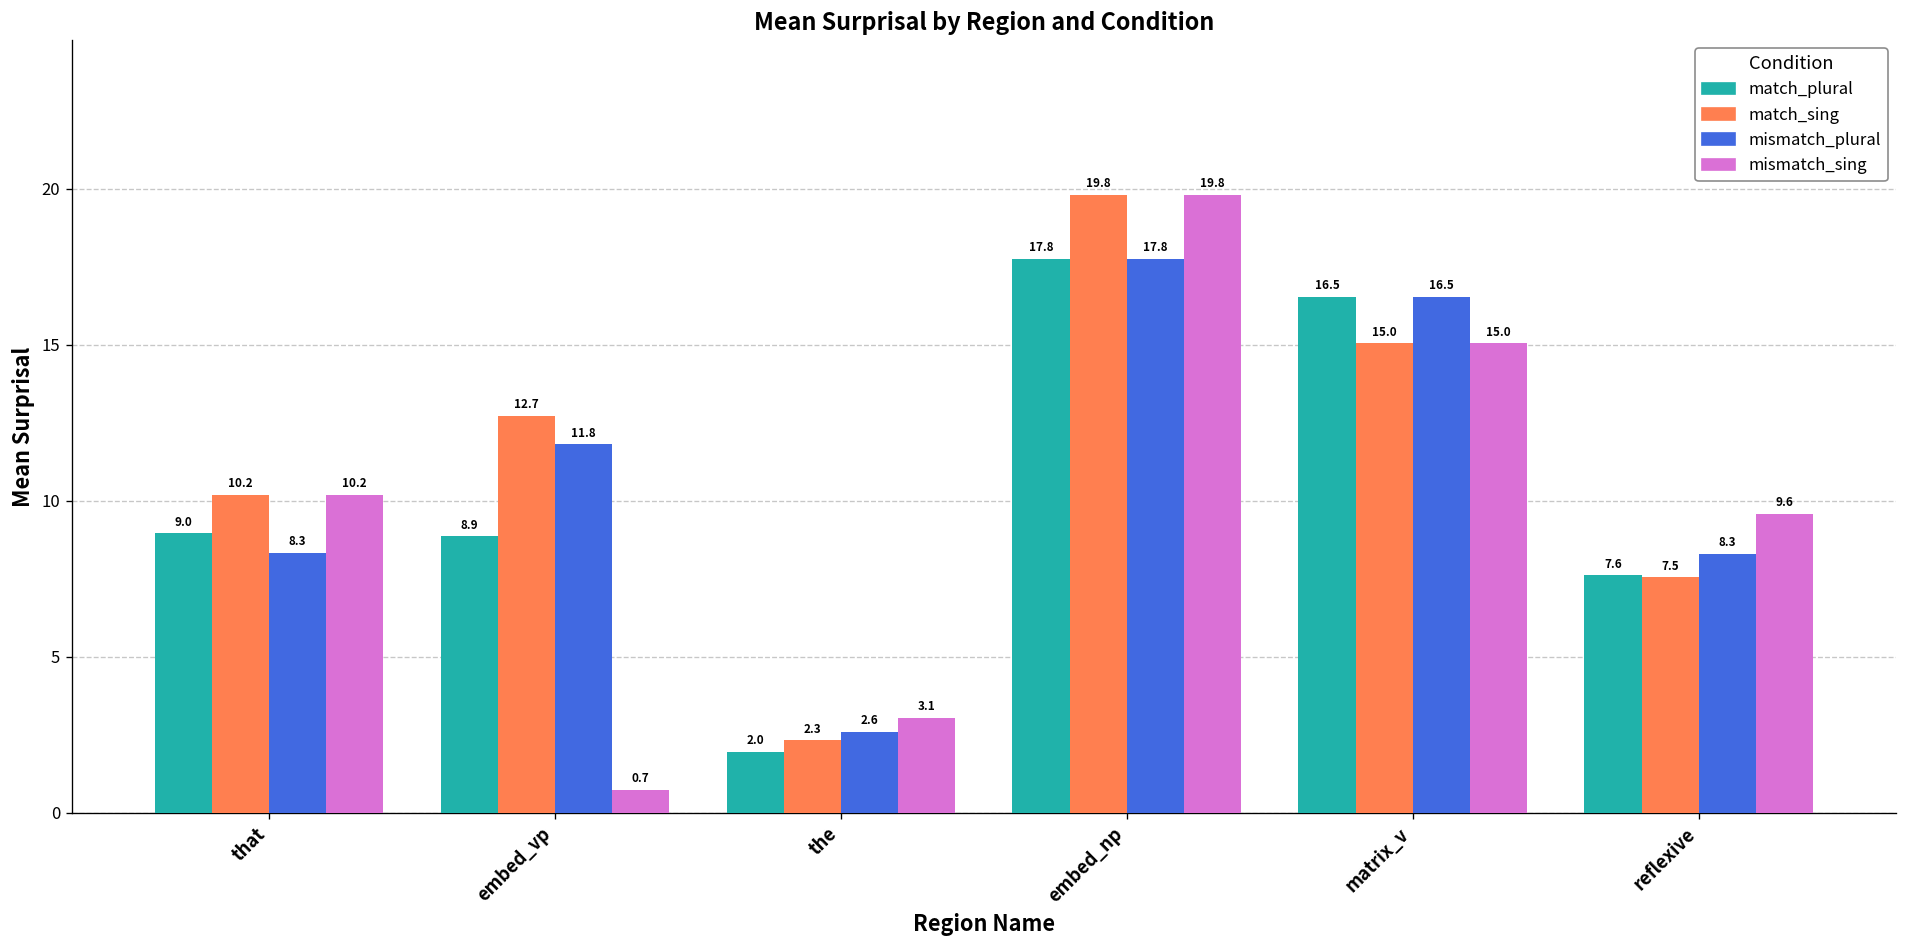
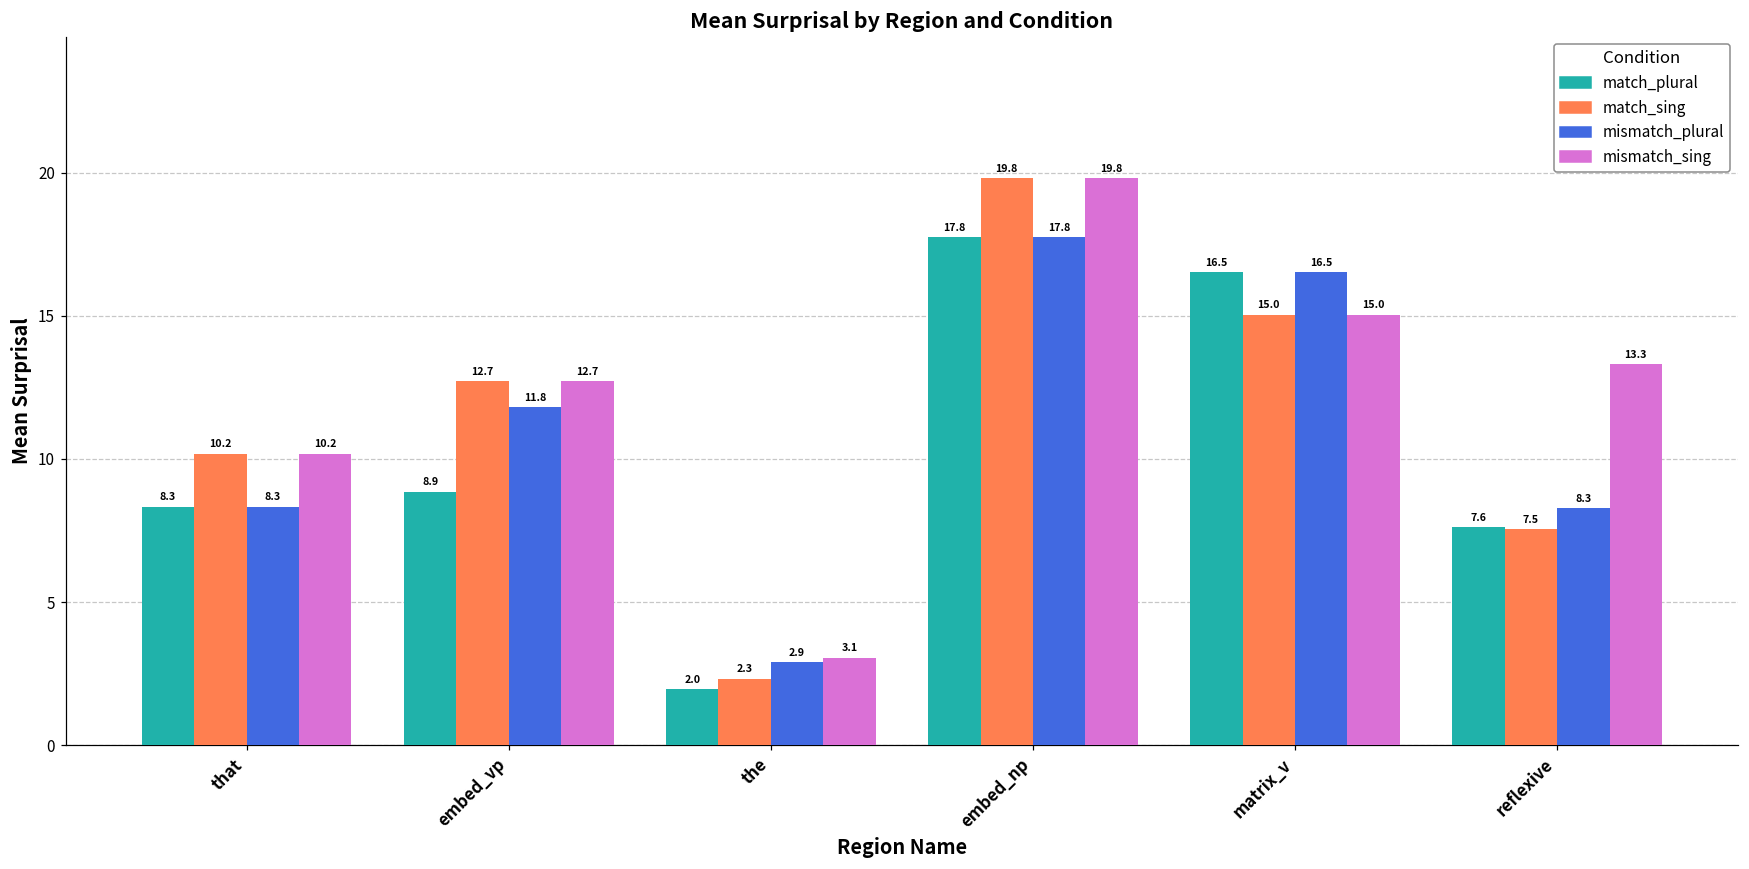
  {
    "match_plural": {
-     "that": 9.0,
+     "that": 8.3,
      "embed_vp": 8.9,
      "the": 2.0,
      "embed_np": 17.8,
      "matrix_v": 16.5,
      "reflexive": 7.6
    },
    "match_sing": {
      "that": 10.2,
      "embed_vp": 12.7,
      "the": 2.3,
      "embed_np": 19.8,
      "matrix_v": 15.0,
      "reflexive": 7.5
    },
    "mismatch_plural": {
      "that": 8.3,
      "embed_vp": 11.8,
-     "the": 2.6,
+     "the": 2.9,
      "embed_np": 17.8,
      "matrix_v": 16.5,
      "reflexive": 8.3
    },
    "mismatch_sing": {
      "that": 10.2,
-     "embed_vp": 0.7,
+     "embed_vp": 12.7,
      "the": 3.1,
      "embed_np": 19.8,
      "matrix_v": 15.0,
-     "reflexive": 9.6
+     "reflexive": 13.3
    }
  }
